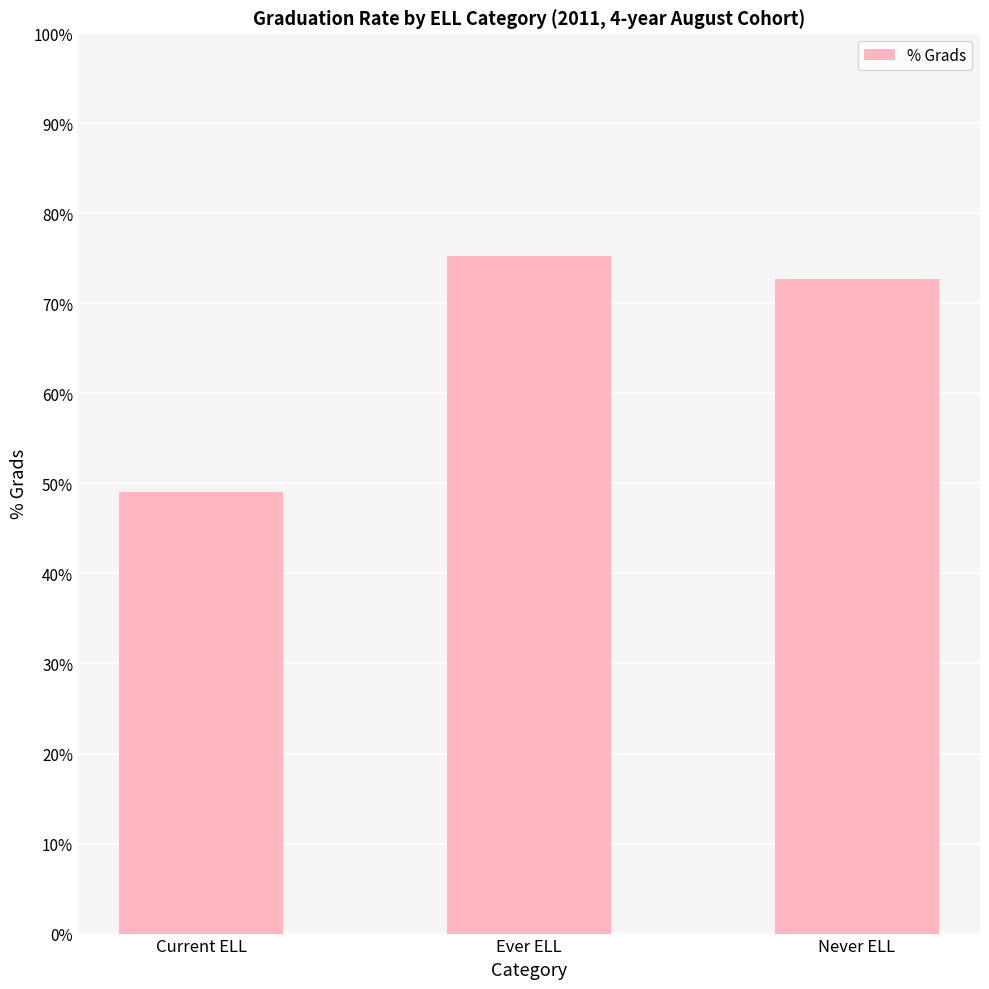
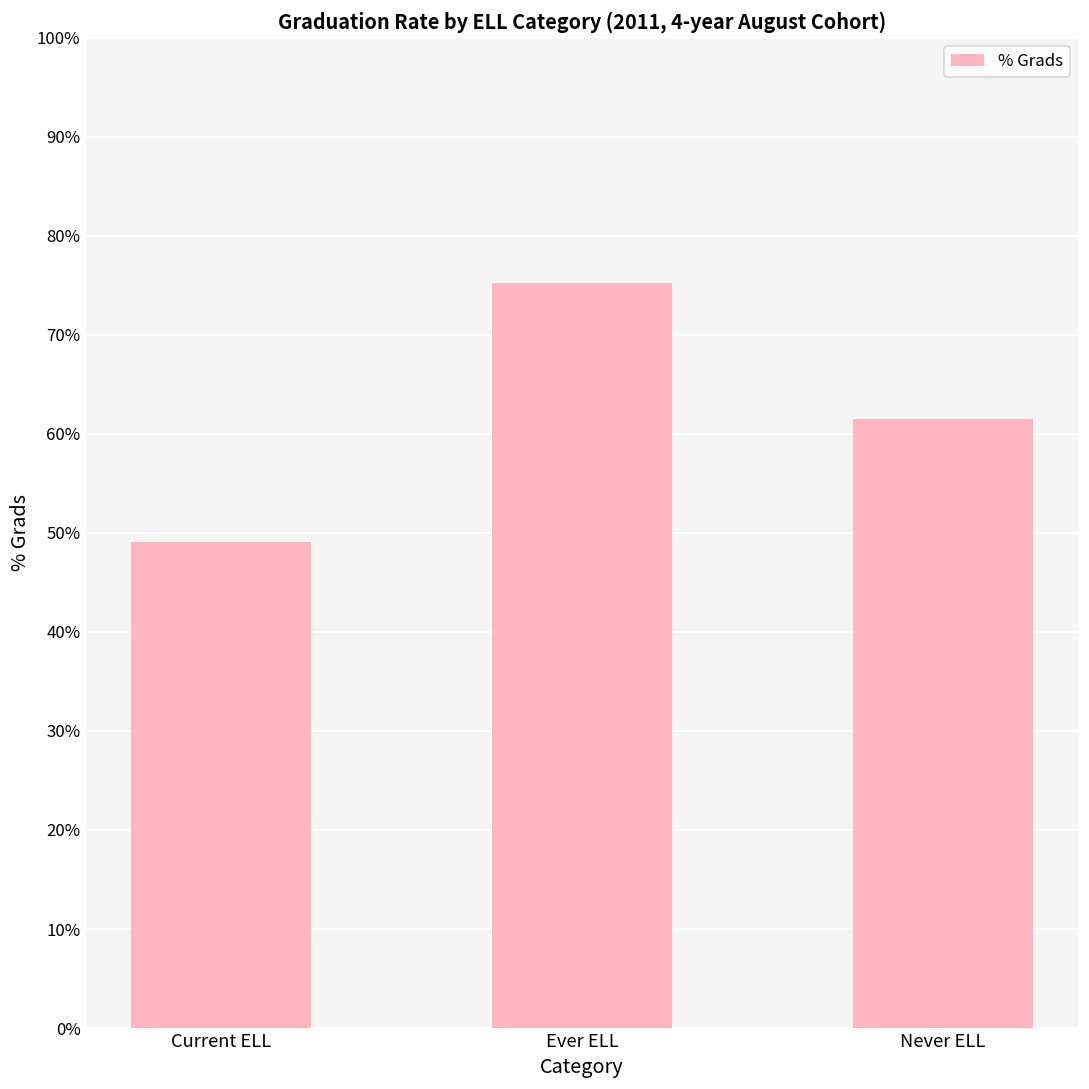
  {
    "Current ELL": "49%",
    "Ever ELL": "75%",
-   "Never ELL": "73%"
+   "Never ELL": "61%"
  }
